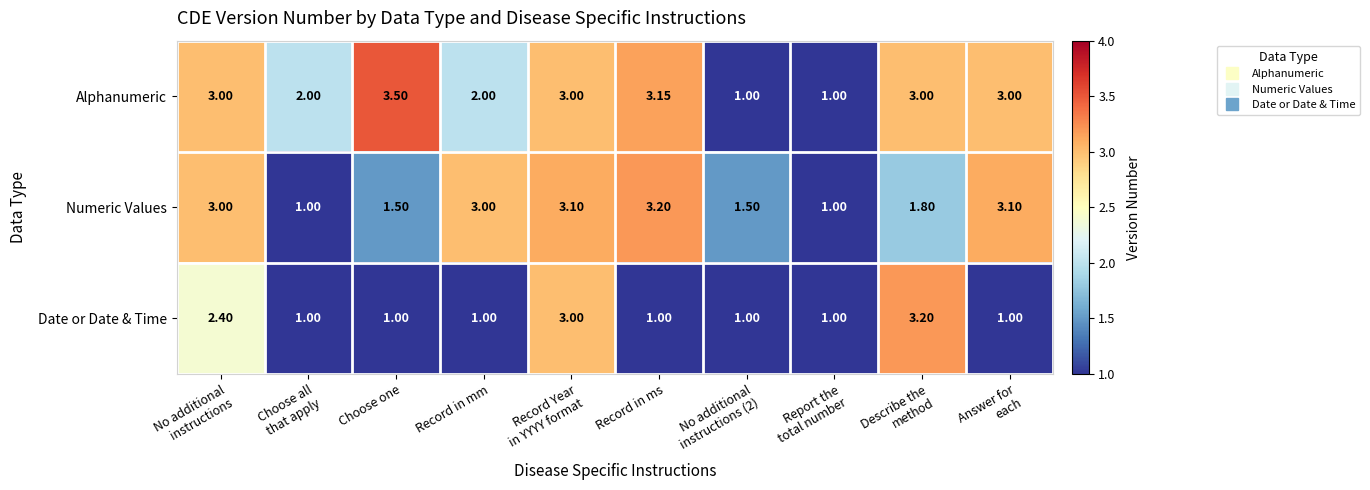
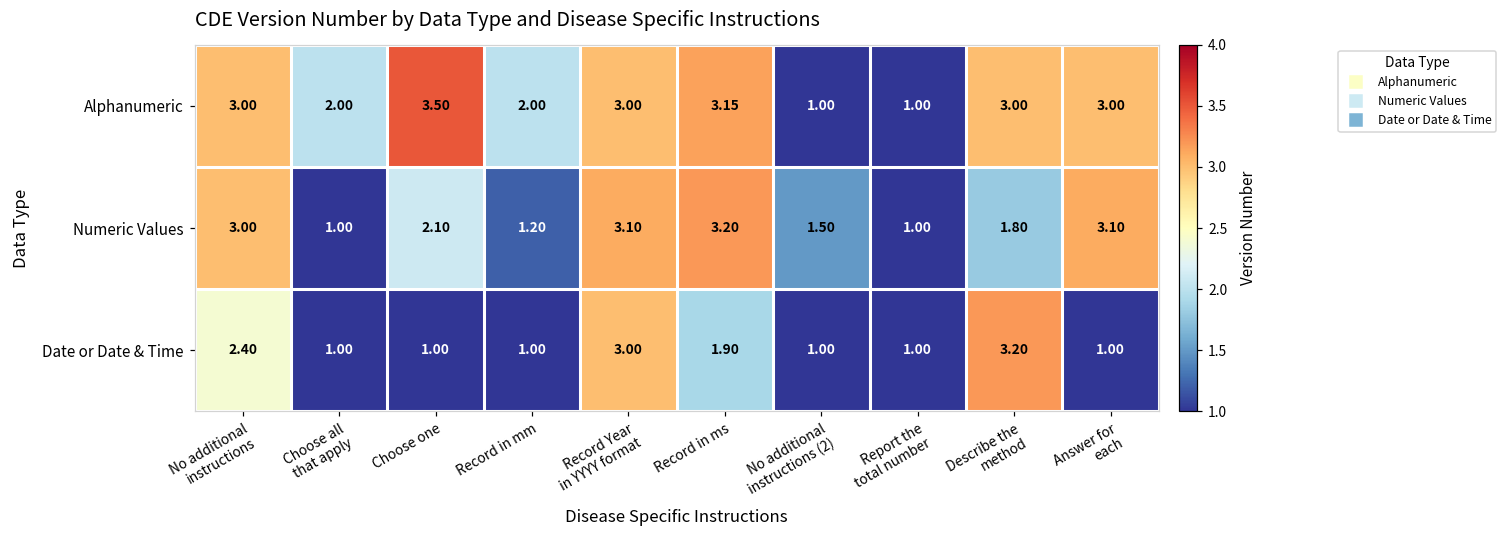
  {
    "Alphanumeric": {
      "No additional instructions": 3.00,
      "Choose all that apply": 2.00,
      "Choose one": 3.50,
      "Record in mm": 2.00,
      "Record Year in YYYY format": 3.00,
      "Record in ms": 3.15,
      "No additional instructions (2)": 1.00,
      "Report the total number": 1.00,
      "Describe the method": 3.00,
      "Answer for each": 3.00
    },
    "Numeric Values": {
      "No additional instructions": 3.00,
      "Choose all that apply": 1.00,
-     "Choose one": 1.50,
-     "Record in mm": 3.00,
+     "Choose one": 2.10,
+     "Record in mm": 1.20,
      "Record Year in YYYY format": 3.10,
      "Record in ms": 3.20,
      "No additional instructions (2)": 1.50,
      "Report the total number": 1.00,
      "Describe the method": 1.80,
      "Answer for each": 3.10
    },
    "Date or Date & Time": {
      "No additional instructions": 2.40,
      "Choose all that apply": 1.00,
      "Choose one": 1.00,
      "Record in mm": 1.00,
      "Record Year in YYYY format": 3.00,
-     "Record in ms": 1.00,
+     "Record in ms": 1.90,
      "No additional instructions (2)": 1.00,
      "Report the total number": 1.00,
      "Describe the method": 3.20,
      "Answer for each": 1.00
    }
  }
